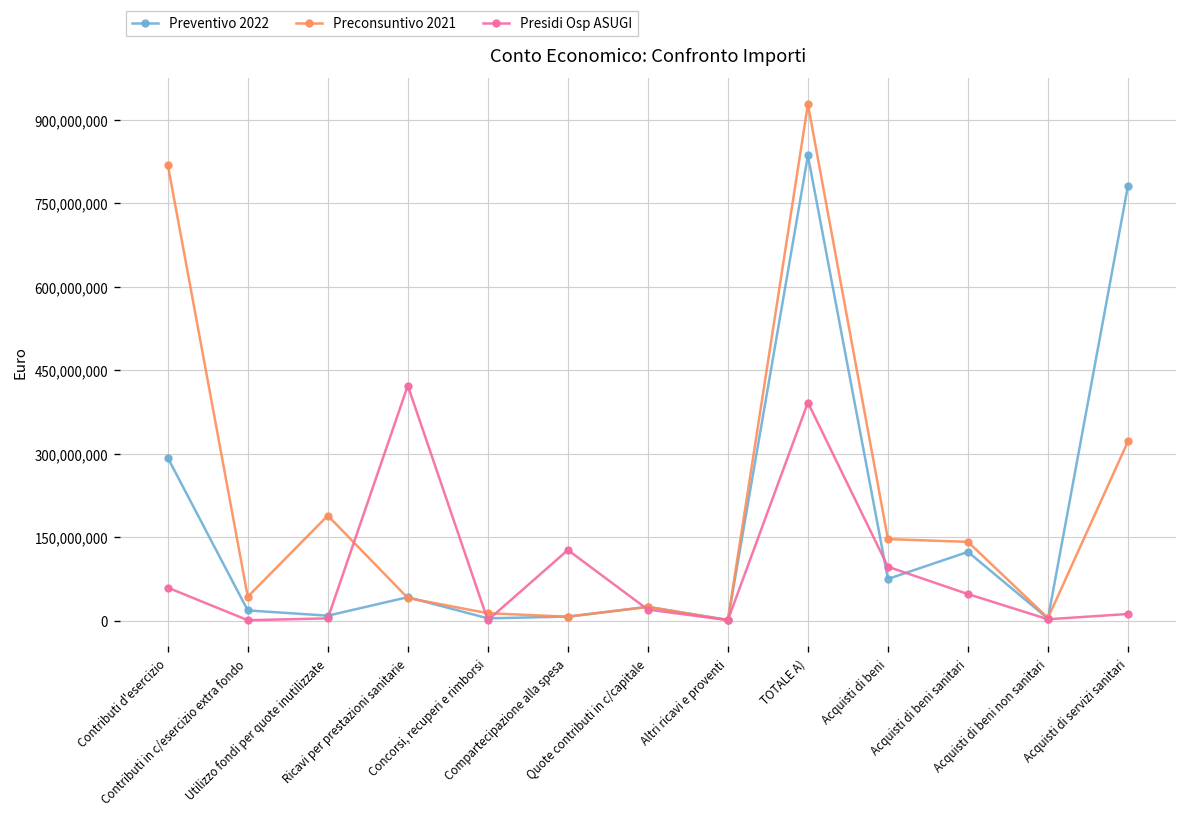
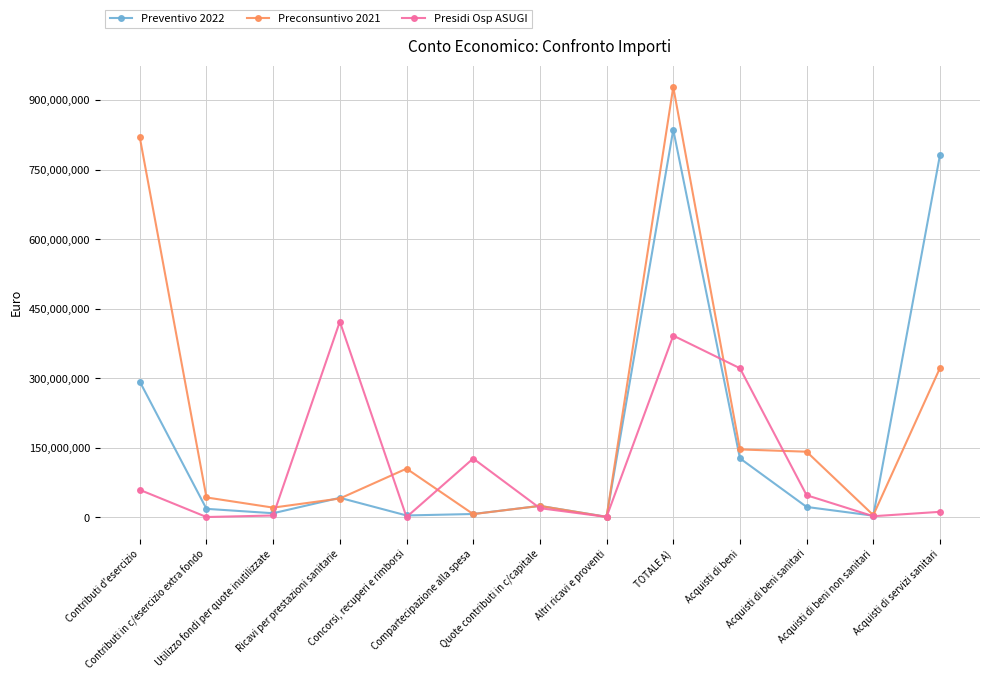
  {
    "Preventivo 2022": {
      "Contributi d'esercizio": "290,000,000",
      "Contributi in c/esercizio extra fondo": "20,000,000",
      "TOTALE A)": "840,000,000",
-     "Acquisti di beni": "80,000,000",
-     "Acquisti di beni sanitari": "120,000,000",
+     "Acquisti di beni": "130,000,000",
+     "Acquisti di beni sanitari": "20,000,000",
      "Acquisti di servizi sanitari": "780,000,000"
    },
    "Preconsuntivo 2021": {
      "Contributi d'esercizio": "820,000,000",
      "Contributi in c/esercizio extra fondo": "40,000,000",
-     "Utilizzo fondi per quote inutilizzate": "190,000,000",
-     "Concorsi, recuperi e rimborsi": "10,000,000",
+     "Utilizzo fondi per quote inutilizzate": "20,000,000",
+     "Concorsi, recuperi e rimborsi": "110,000,000",
      "TOTALE A)": "930,000,000",
      "Acquisti di beni": "150,000,000",
      "Acquisti di beni sanitari": "140,000,000",
      "Acquisti di servizi sanitari": "320,000,000"
    },
    "Presidi Osp ASUGI": {
      "Contributi d'esercizio": "60,000,000",
      "Contributi in c/esercizio extra fondo": "0",
      "Ricavi per prestazioni sanitarie": "420,000,000",
      "Compartecipazione alla spesa": "130,000,000",
      "TOTALE A)": "390,000,000",
-     "Acquisti di beni": "100,000,000",
+     "Acquisti di beni": "320,000,000",
      "Acquisti di beni sanitari": "50,000,000",
      "Acquisti di servizi sanitari": "10,000,000"
    }
  }
